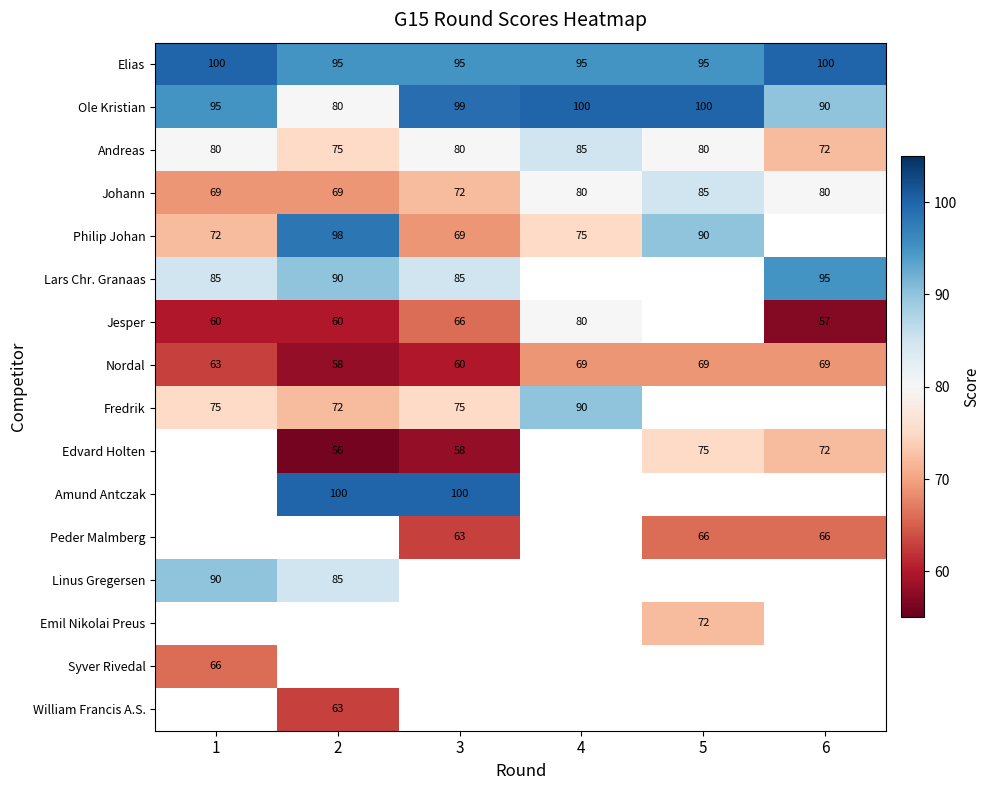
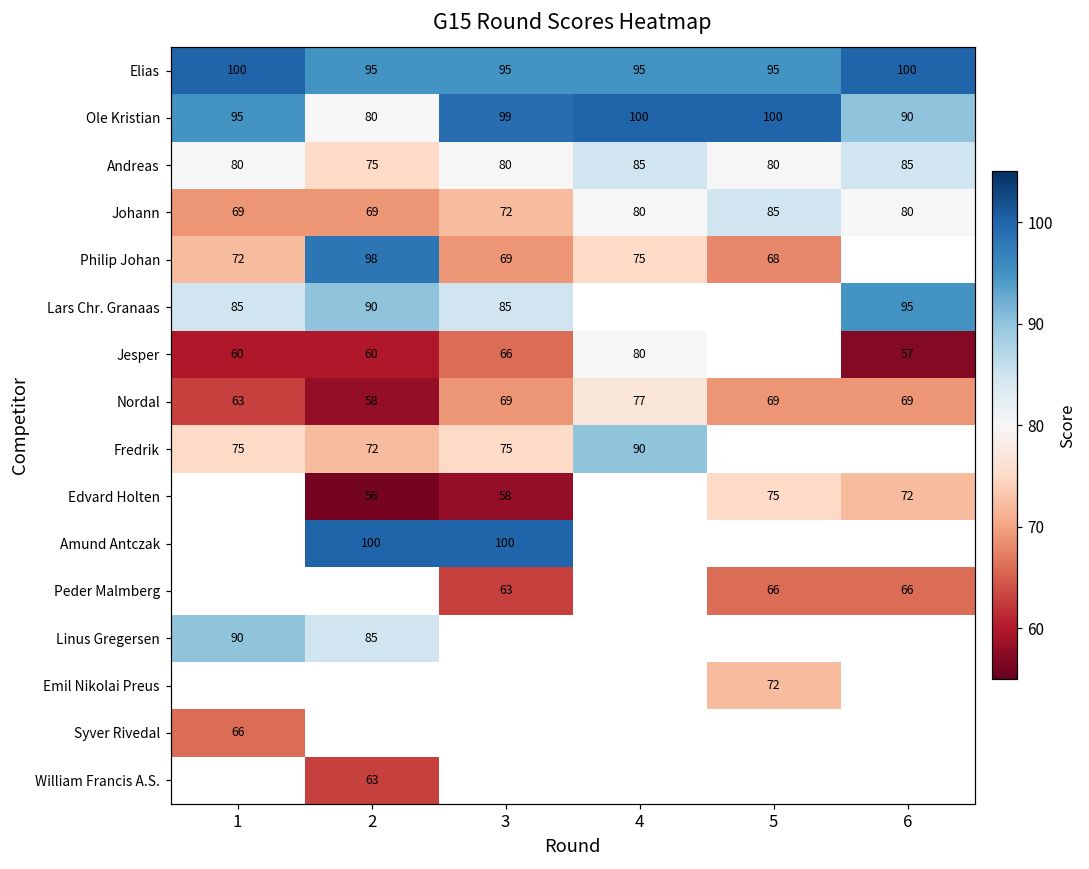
  {
    "Elias": {
      "1": 100,
      "2": 95,
      "3": 95,
      "4": 95,
      "5": 95,
      "6": 100
    },
    "Ole Kristian": {
      "1": 95,
      "2": 80,
      "3": 99,
      "4": 100,
      "5": 100,
      "6": 90
    },
    "Andreas": {
      "1": 80,
      "2": 75,
      "3": 80,
      "4": 85,
      "5": 80,
-     "6": 72
+     "6": 85
    },
    "Johann": {
      "1": 69,
      "2": 69,
      "3": 72,
      "4": 80,
      "5": 85,
      "6": 80
    },
    "Philip Johan": {
      "1": 72,
      "2": 98,
      "3": 69,
      "4": 75,
-     "5": 90
+     "5": 68
    },
    "Lars Chr. Granaas": {
      "1": 85,
      "2": 90,
      "3": 85,
      "6": 95
    },
    "Jesper": {
      "1": 60,
      "2": 60,
      "3": 66,
      "4": 80,
      "6": 57
    },
    "Nordal": {
      "1": 63,
      "2": 58,
-     "3": 60,
-     "4": 69,
+     "3": 69,
+     "4": 77,
      "5": 69,
      "6": 69
    },
    "Fredrik": {
      "1": 75,
      "2": 72,
      "3": 75,
      "4": 90
    },
    "Edvard Holten": {
      "2": 56,
      "3": 58,
      "5": 75,
      "6": 72
    },
    "Amund Antczak": {
      "2": 100,
      "3": 100
    },
    "Peder Malmberg": {
      "3": 63,
      "5": 66,
      "6": 66
    },
    "Linus Gregersen": {
      "1": 90,
      "2": 85
    },
    "Emil Nikolai Preus": {
      "5": 72
    },
    "Syver Rivedal": {
      "1": 66
    },
    "William Francis A.S.": {
      "2": 63
    }
  }
